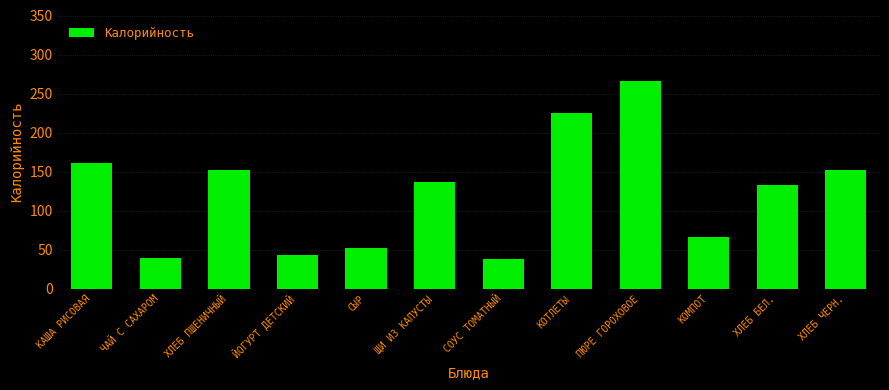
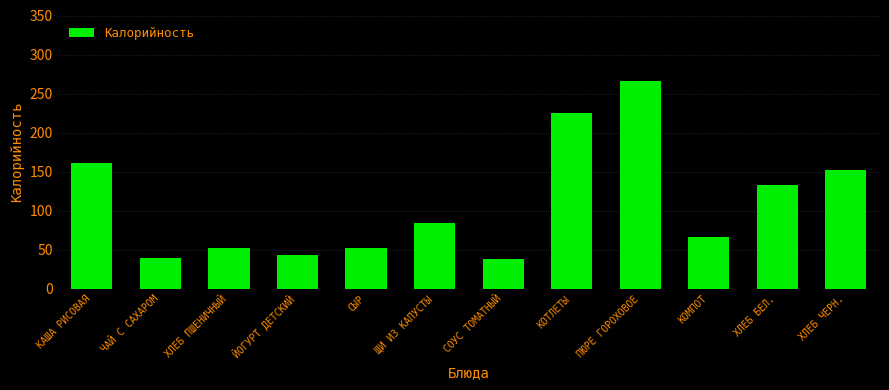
  {
    "КАША РИСОВАЯ": 160,
    "ЧАЙ С САХАРОМ": 40,
-   "ХЛЕБ ПШЕНИЧНЫЙ": 150,
+   "ХЛЕБ ПШЕНИЧНЫЙ": 50,
    "ЙОГУРТ ДЕТСКИЙ": 40,
    "СЫР": 50,
-   "ЩИ ИЗ КАПУСТЫ": 140,
+   "ЩИ ИЗ КАПУСТЫ": 90,
    "СОУС ТОМАТНЫЙ": 40,
    "КОТЛЕТЫ": 230,
    "ПЮРЕ ГОРОХОВОЕ": 270,
    "КОМПОТ": 70,
    "ХЛЕБ БЕЛ.": 130,
    "ХЛЕБ ЧЕРН.": 150
  }
